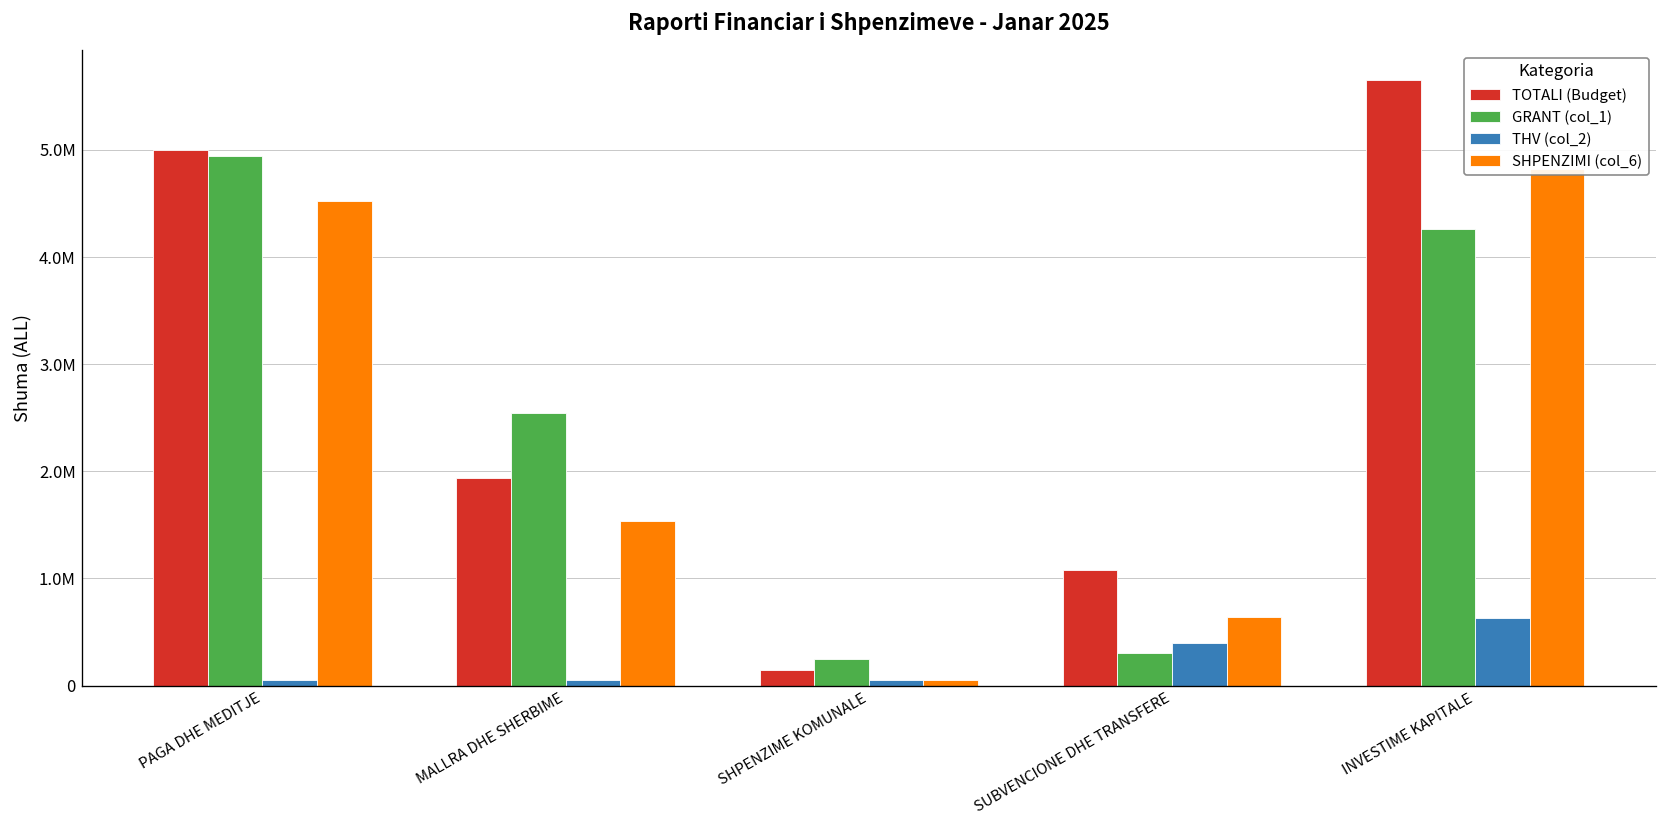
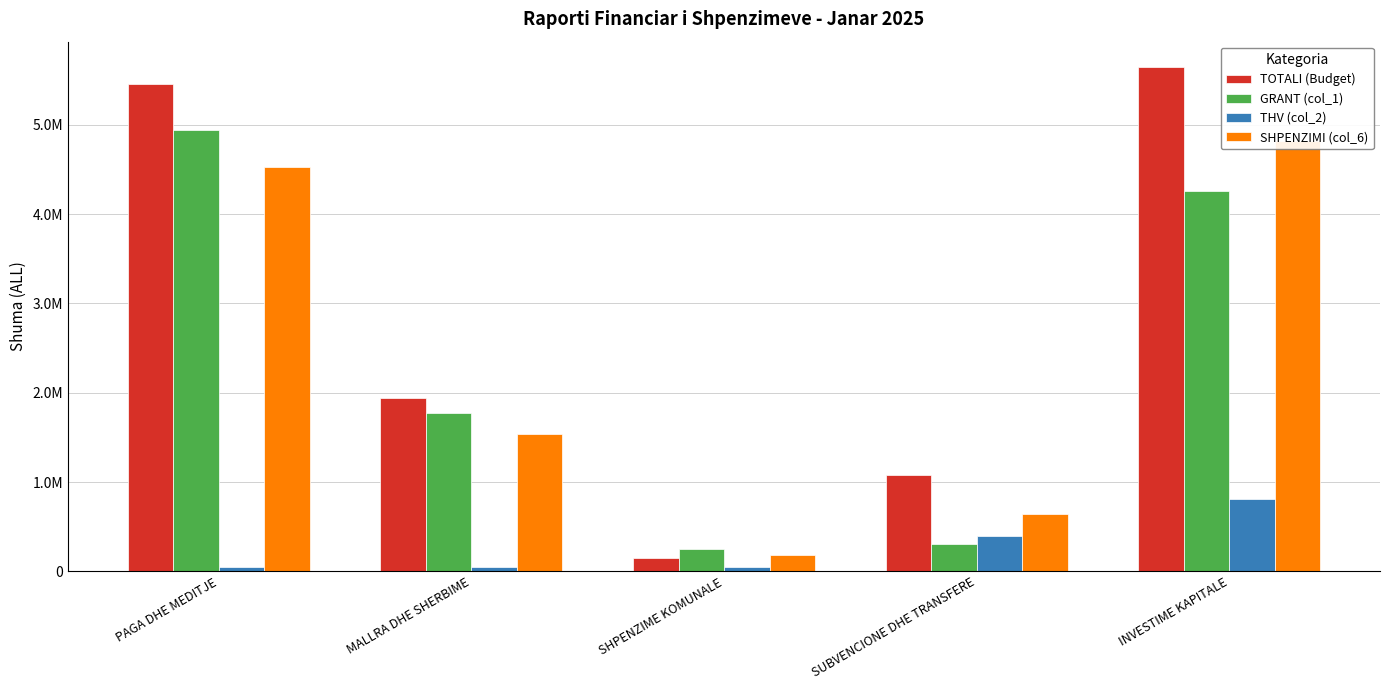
  {
    "TOTALI (Budget)": {
-     "PAGA DHE MEDITJE": 5000000,
+     "PAGA DHE MEDITJE": 5500000,
      "MALLRA DHE SHERBIME": 1900000,
      "SHPENZIME KOMUNALE": 100000,
      "SUBVENCIONE DHE TRANSFERE": 1100000,
      "INVESTIME KAPITALE": 5700000
    },
    "GRANT (col_1)": {
      "PAGA DHE MEDITJE": 4900000,
-     "MALLRA DHE SHERBIME": 2500000,
+     "MALLRA DHE SHERBIME": 1800000,
      "SHPENZIME KOMUNALE": 300000,
      "SUBVENCIONE DHE TRANSFERE": 300000,
      "INVESTIME KAPITALE": 4300000
    },
    "THV (col_2)": {
      "PAGA DHE MEDITJE": 100000,
      "MALLRA DHE SHERBIME": 100000,
      "SHPENZIME KOMUNALE": 100000,
      "SUBVENCIONE DHE TRANSFERE": 400000,
-     "INVESTIME KAPITALE": 600000
+     "INVESTIME KAPITALE": 800000
    },
    "SHPENZIMI (col_6)": {
      "PAGA DHE MEDITJE": 4500000,
      "MALLRA DHE SHERBIME": 1500000,
-     "SHPENZIME KOMUNALE": 100000,
+     "SHPENZIME KOMUNALE": 200000,
      "SUBVENCIONE DHE TRANSFERE": 600000
    }
  }
